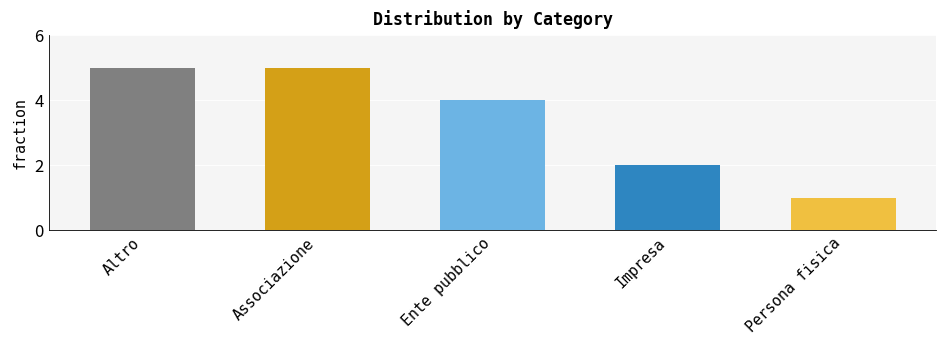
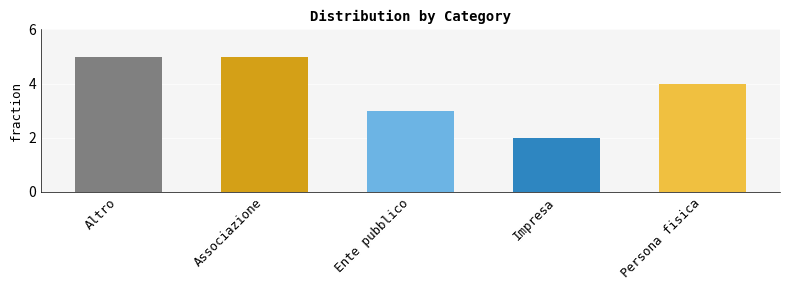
  {
    "Altro": 5,
    "Associazione": 5,
-   "Ente pubblico": 4,
+   "Ente pubblico": 3,
    "Impresa": 2,
-   "Persona fisica": 1
+   "Persona fisica": 4
  }
